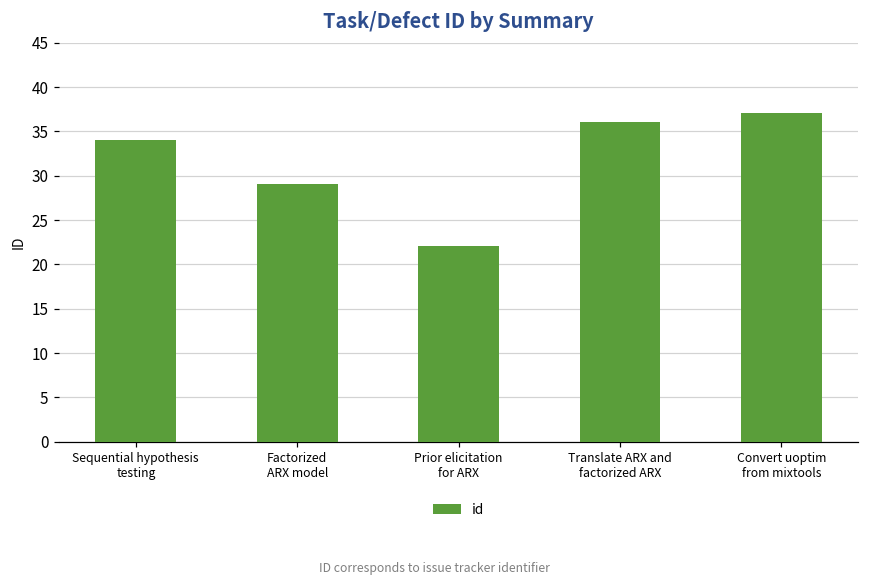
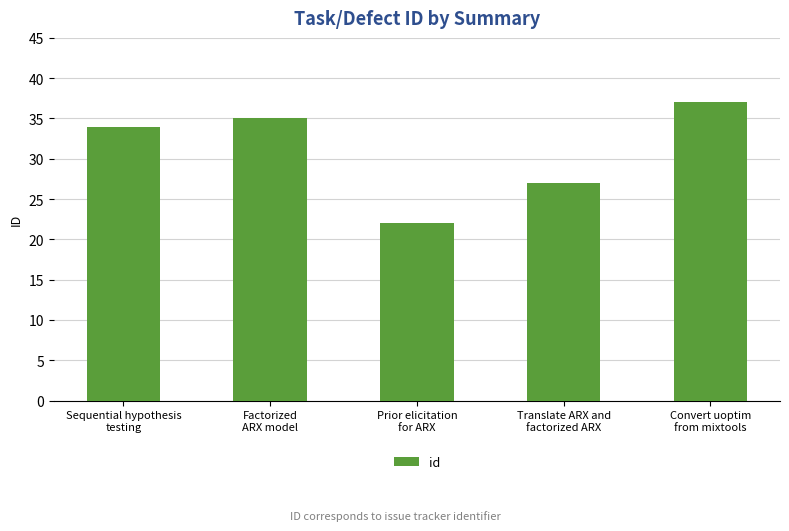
  {
    "Sequential hypothesis testing": 34,
-   "Factorized ARX model": 29,
+   "Factorized ARX model": 35,
    "Prior elicitation for ARX": 22,
-   "Translate ARX and factorized ARX": 36,
+   "Translate ARX and factorized ARX": 27,
    "Convert uoptim from mixtools": 37
  }
